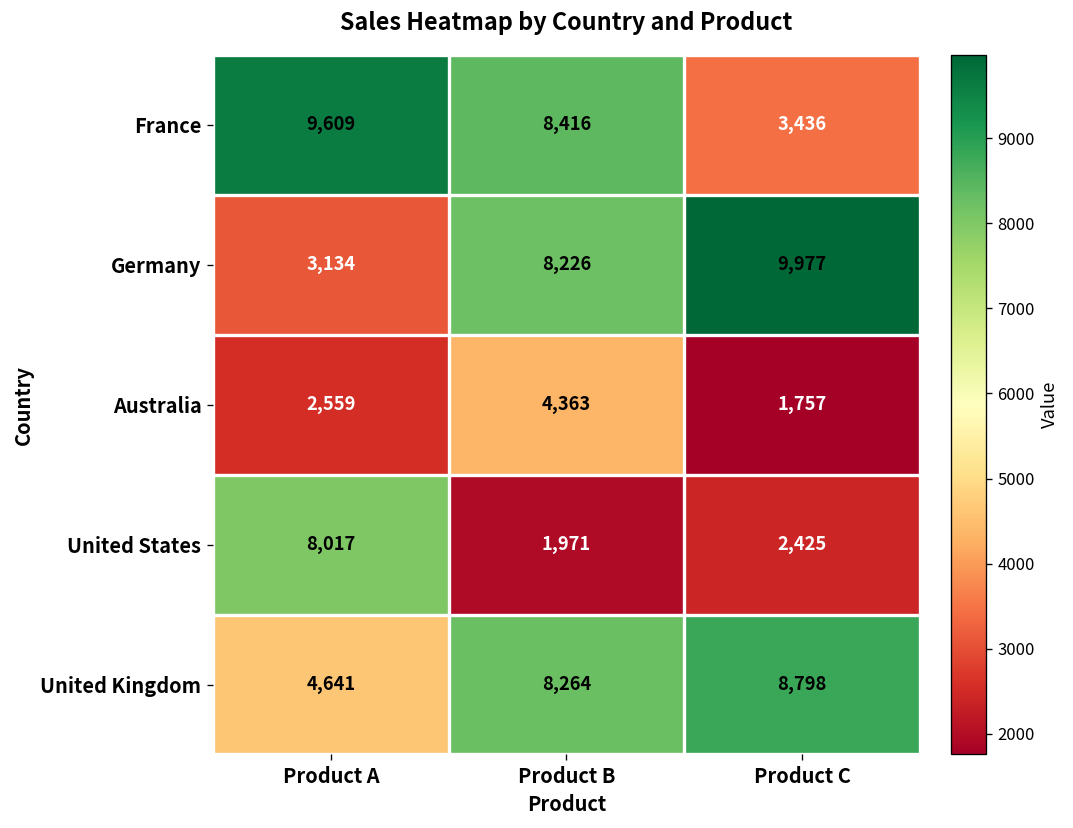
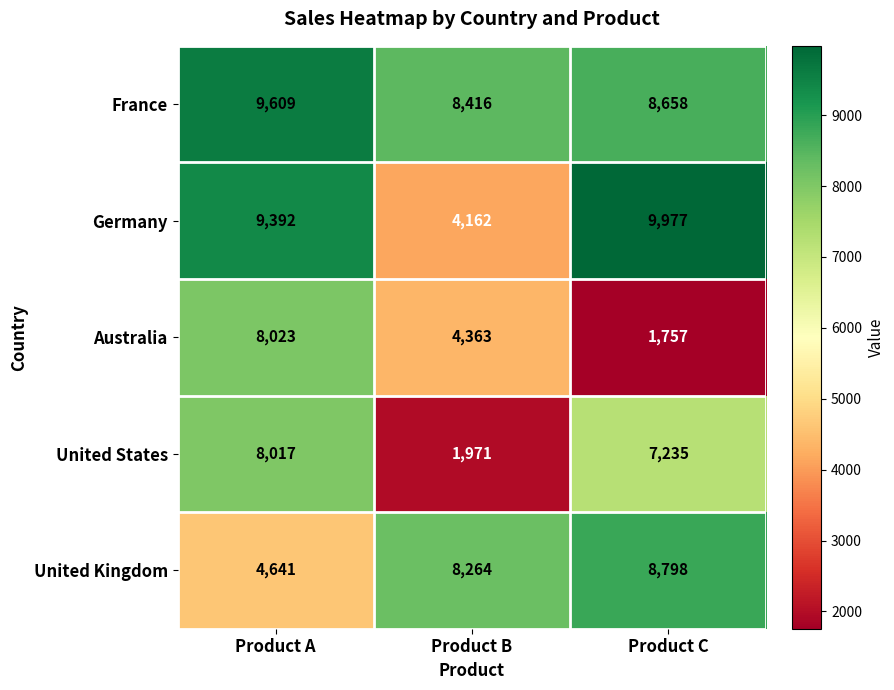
  {
    "France": {
      "Product A": "9,609",
      "Product B": "8,416",
-     "Product C": "3,436"
+     "Product C": "8,658"
    },
    "Germany": {
-     "Product A": "3,134",
-     "Product B": "8,226",
+     "Product A": "9,392",
+     "Product B": "4,162",
      "Product C": "9,977"
    },
    "Australia": {
-     "Product A": "2,559",
+     "Product A": "8,023",
      "Product B": "4,363",
      "Product C": "1,757"
    },
    "United States": {
      "Product A": "8,017",
      "Product B": "1,971",
-     "Product C": "2,425"
+     "Product C": "7,235"
    },
    "United Kingdom": {
      "Product A": "4,641",
      "Product B": "8,264",
      "Product C": "8,798"
    }
  }
